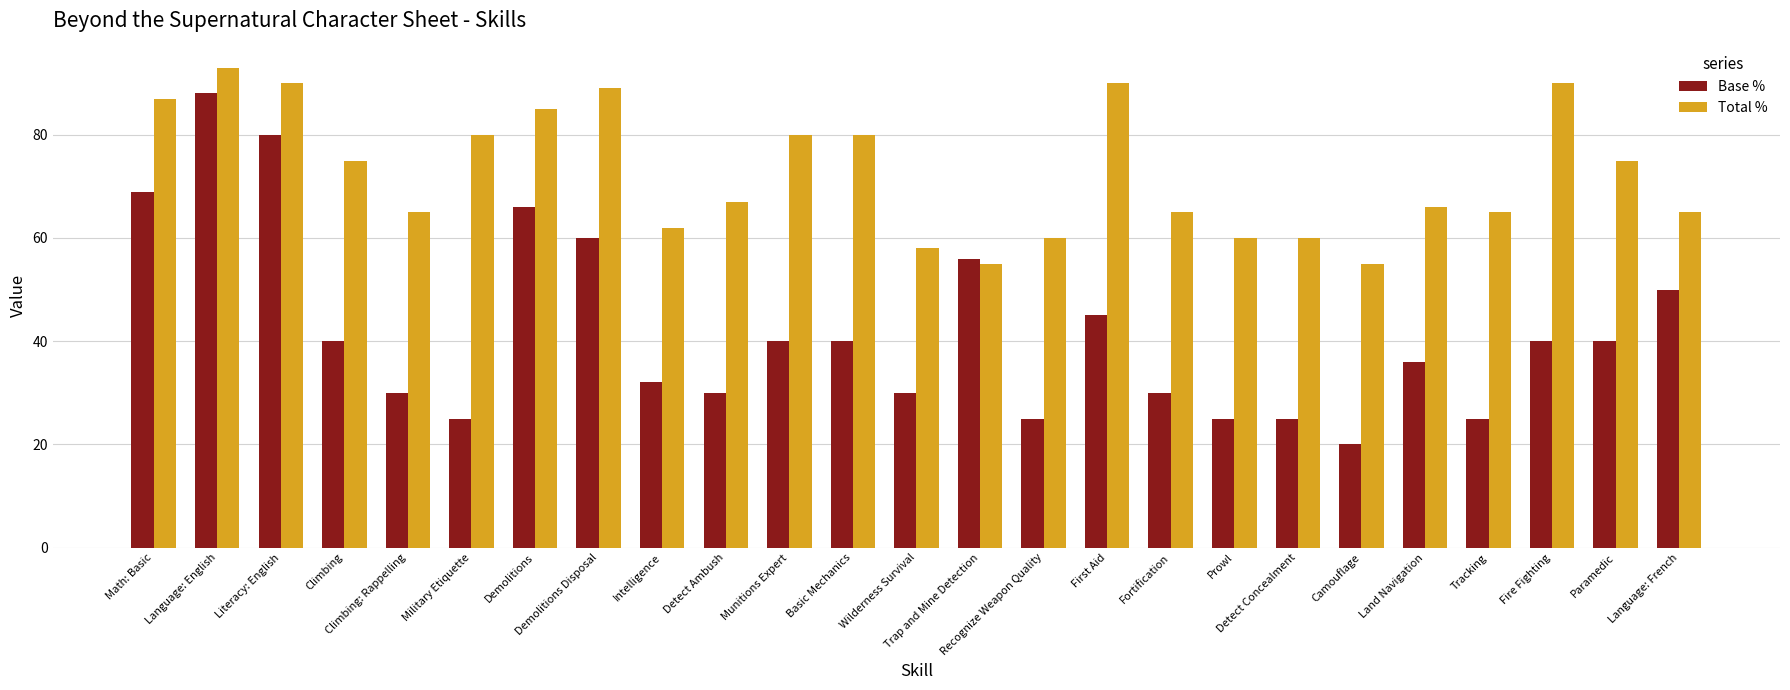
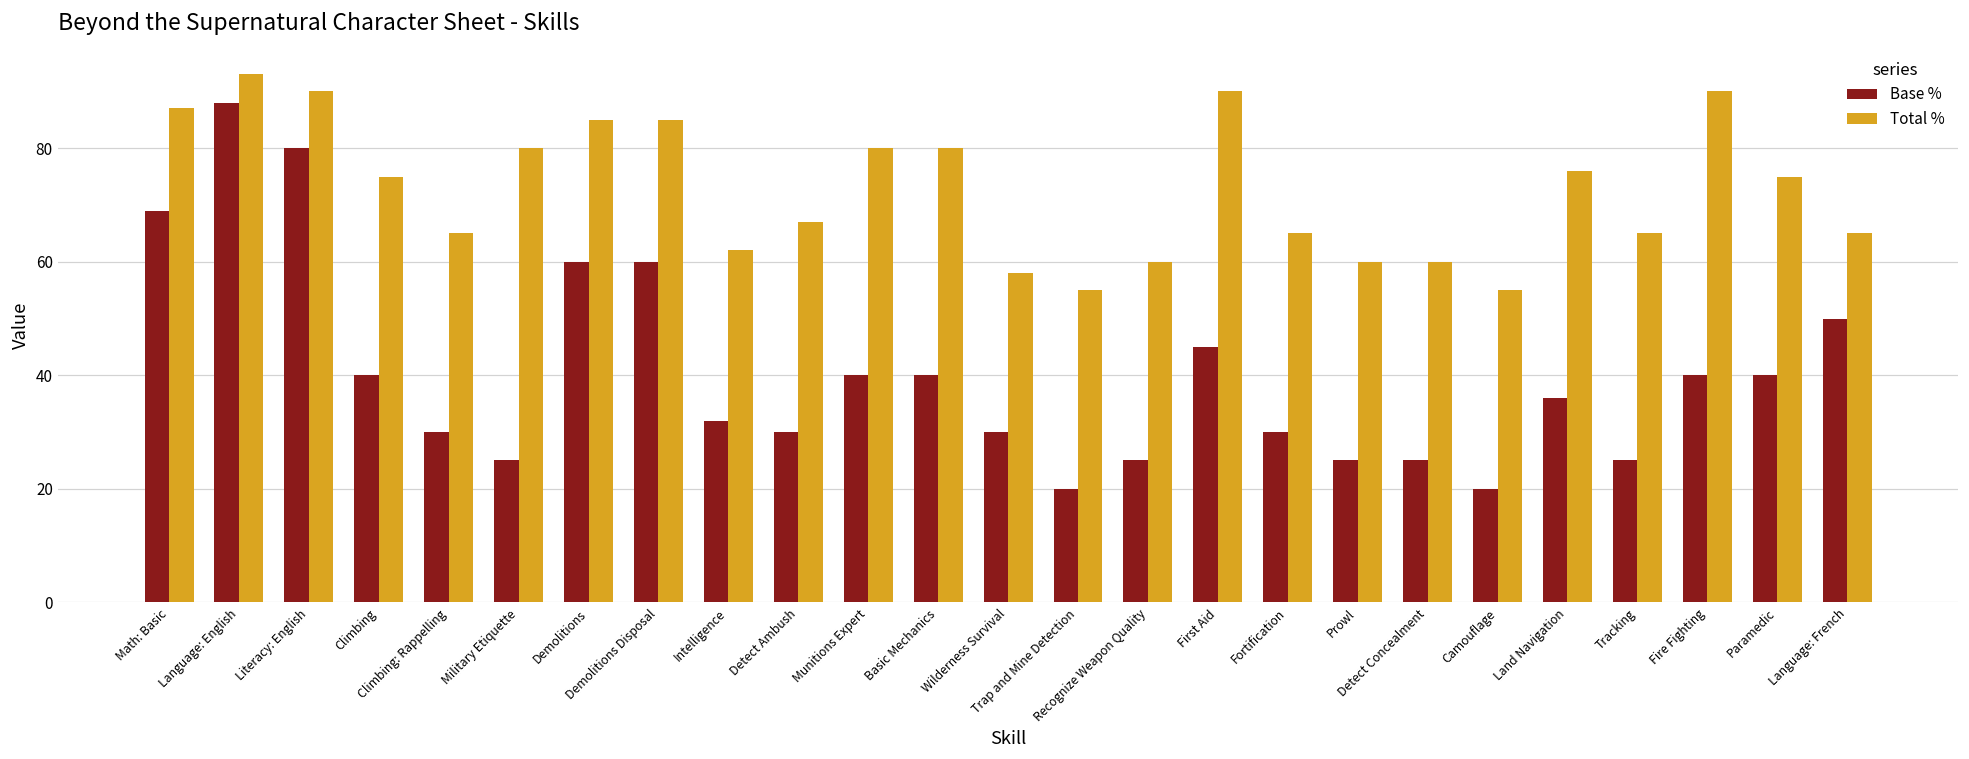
  {
    "Base %": {
      "Math: Basic": 69,
      "Language: English": 88,
      "Literacy: English": 80,
      "Climbing": 40,
      "Climbing: Rappelling": 30,
      "Military Etiquette": 25,
-     "Demolitions": 66,
+     "Demolitions": 60,
      "Demolitions Disposal": 60,
      "Intelligence": 32,
      "Detect Ambush": 30,
      "Munitions Expert": 40,
      "Basic Mechanics": 40,
      "Wilderness Survival": 30,
-     "Trap and Mine Detection": 56,
+     "Trap and Mine Detection": 20,
      "Recognize Weapon Quality": 25,
      "First Aid": 45,
      "Fortification": 30,
      "Prowl": 25,
      "Detect Concealment": 25,
      "Camouflage": 20,
      "Land Navigation": 36,
      "Tracking": 25,
      "Fire Fighting": 40,
      "Paramedic": 40,
      "Language: French": 50
    },
    "Total %": {
      "Math: Basic": 87,
      "Language: English": 93,
      "Literacy: English": 90,
      "Climbing": 75,
      "Climbing: Rappelling": 65,
      "Military Etiquette": 80,
      "Demolitions": 85,
-     "Demolitions Disposal": 89,
+     "Demolitions Disposal": 85,
      "Intelligence": 62,
      "Detect Ambush": 67,
      "Munitions Expert": 80,
      "Basic Mechanics": 80,
      "Wilderness Survival": 58,
      "Trap and Mine Detection": 55,
      "Recognize Weapon Quality": 60,
      "First Aid": 90,
      "Fortification": 65,
      "Prowl": 60,
      "Detect Concealment": 60,
      "Camouflage": 55,
-     "Land Navigation": 66,
+     "Land Navigation": 76,
      "Tracking": 65,
      "Fire Fighting": 90,
      "Paramedic": 75,
      "Language: French": 65
    }
  }
